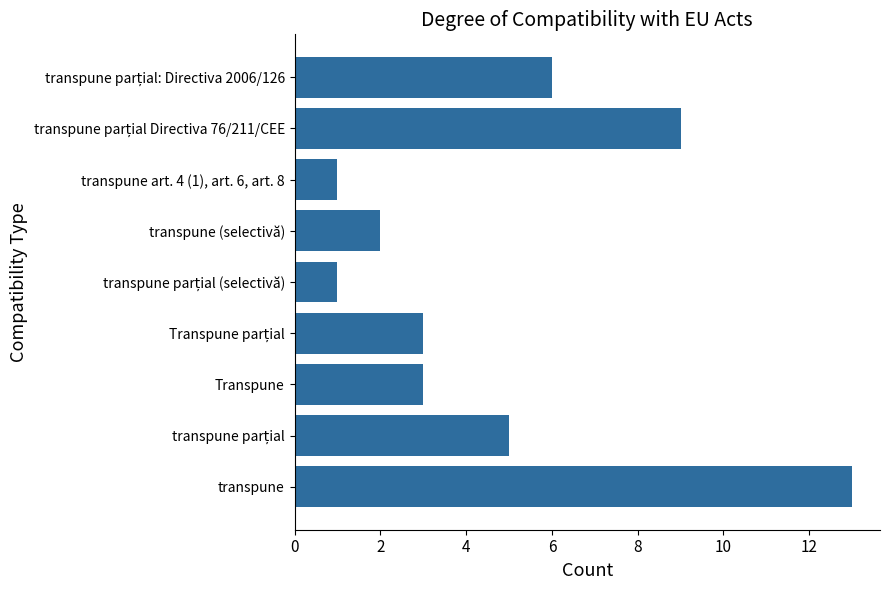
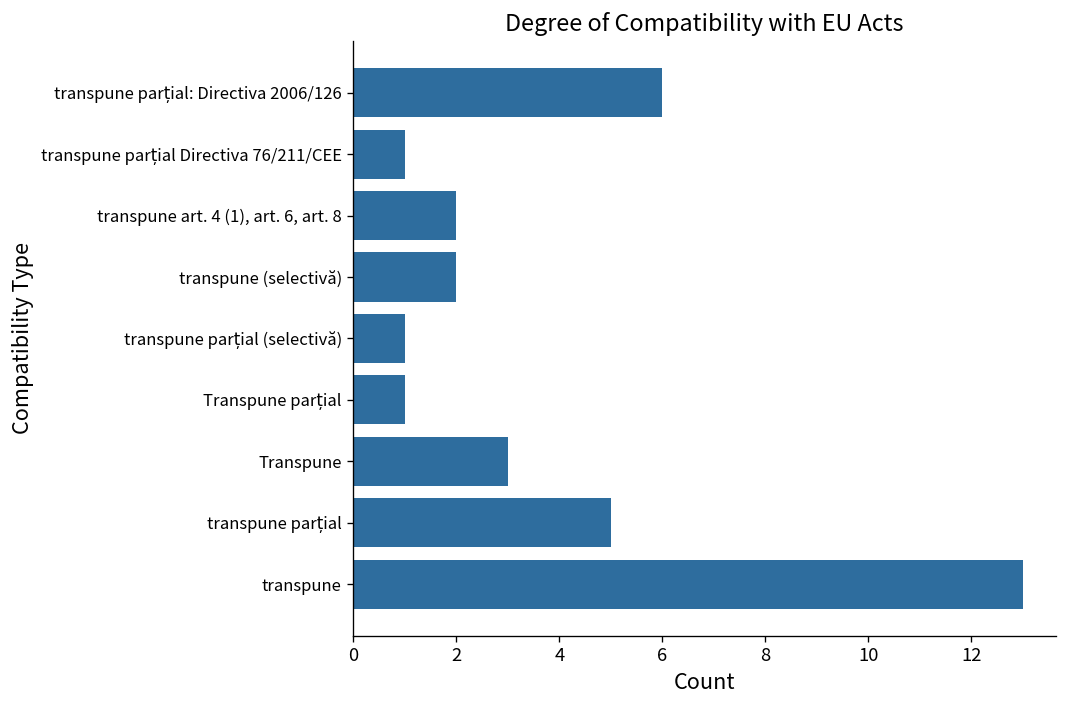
  {
    "transpune parțial: Directiva 2006/126": 6,
-   "transpune parțial Directiva 76/211/CEE": 9,
-   "transpune art. 4 (1), art. 6, art. 8": 1,
+   "transpune parțial Directiva 76/211/CEE": 1,
+   "transpune art. 4 (1), art. 6, art. 8": 2,
    "transpune (selectivă)": 2,
    "transpune parțial (selectivă)": 1,
-   "Transpune parțial": 3,
+   "Transpune parțial": 1,
    "Transpune": 3,
    "transpune parțial": 5,
    "transpune": 13
  }
